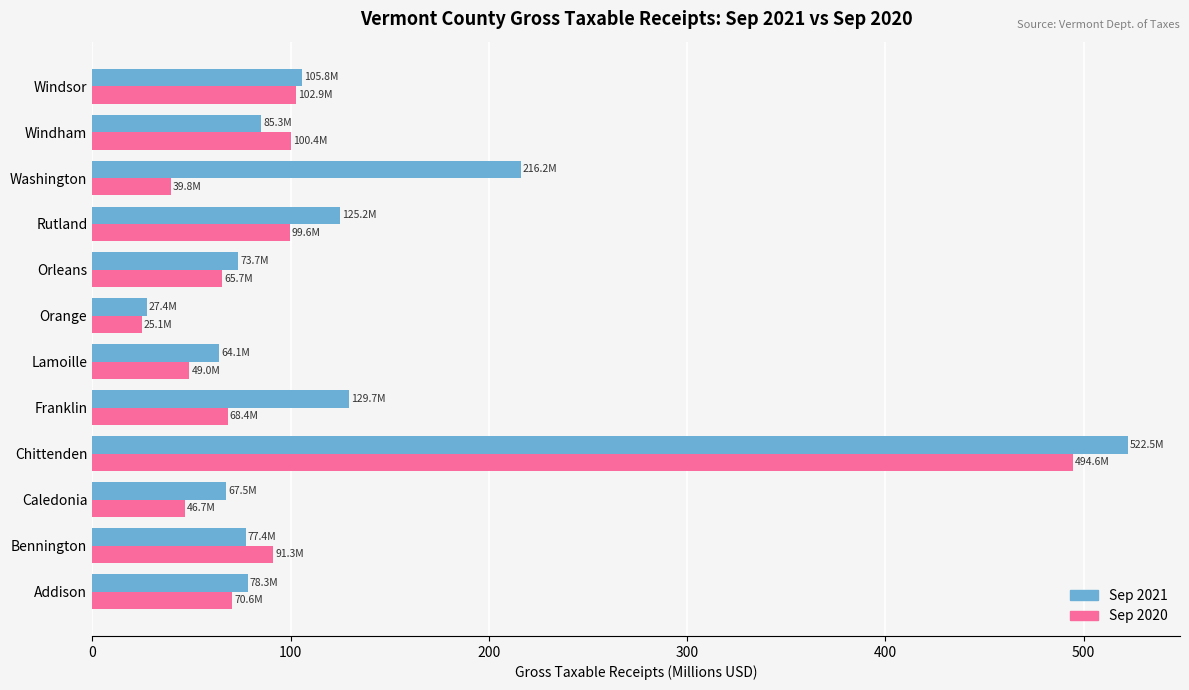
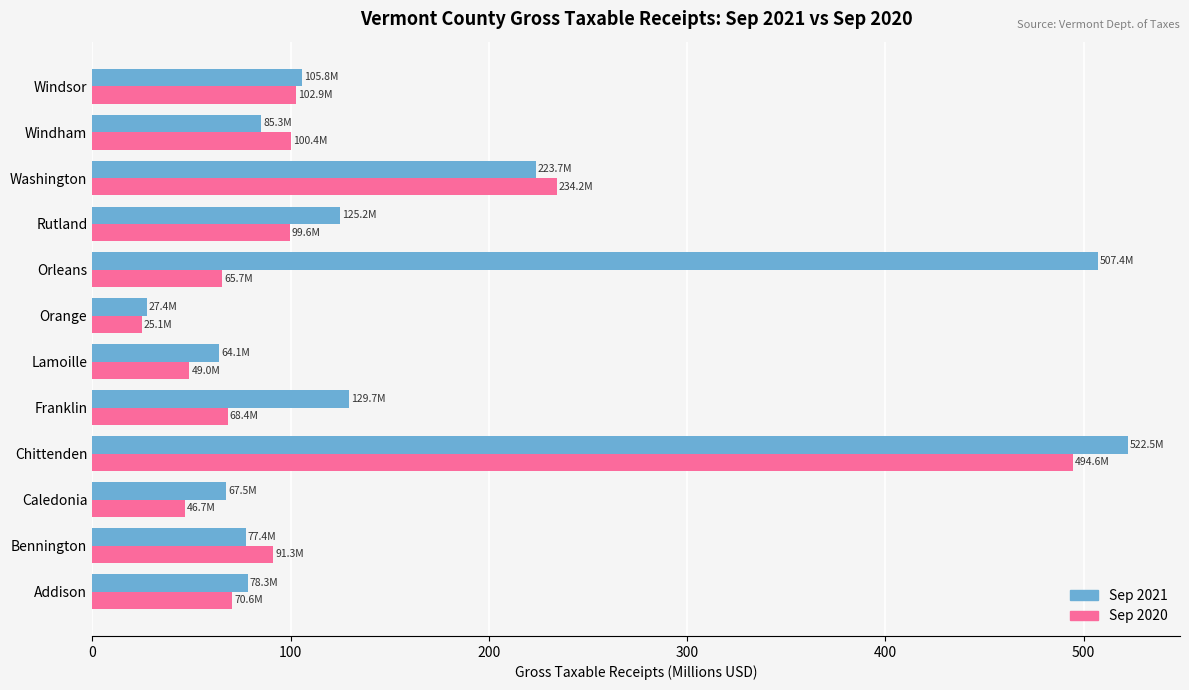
  {
    "Sep 2021": {
      "Windsor": "105.8M",
      "Windham": "85.3M",
-     "Washington": "216.2M",
+     "Washington": "223.7M",
      "Rutland": "125.2M",
-     "Orleans": "73.7M",
+     "Orleans": "507.4M",
      "Orange": "27.4M",
      "Lamoille": "64.1M",
      "Franklin": "129.7M",
      "Chittenden": "522.5M",
      "Caledonia": "67.5M",
      "Bennington": "77.4M",
      "Addison": "78.3M"
    },
    "Sep 2020": {
      "Windsor": "102.9M",
      "Windham": "100.4M",
-     "Washington": "39.8M",
+     "Washington": "234.2M",
      "Rutland": "99.6M",
      "Orleans": "65.7M",
      "Orange": "25.1M",
      "Lamoille": "49.0M",
      "Franklin": "68.4M",
      "Chittenden": "494.6M",
      "Caledonia": "46.7M",
      "Bennington": "91.3M",
      "Addison": "70.6M"
    }
  }
